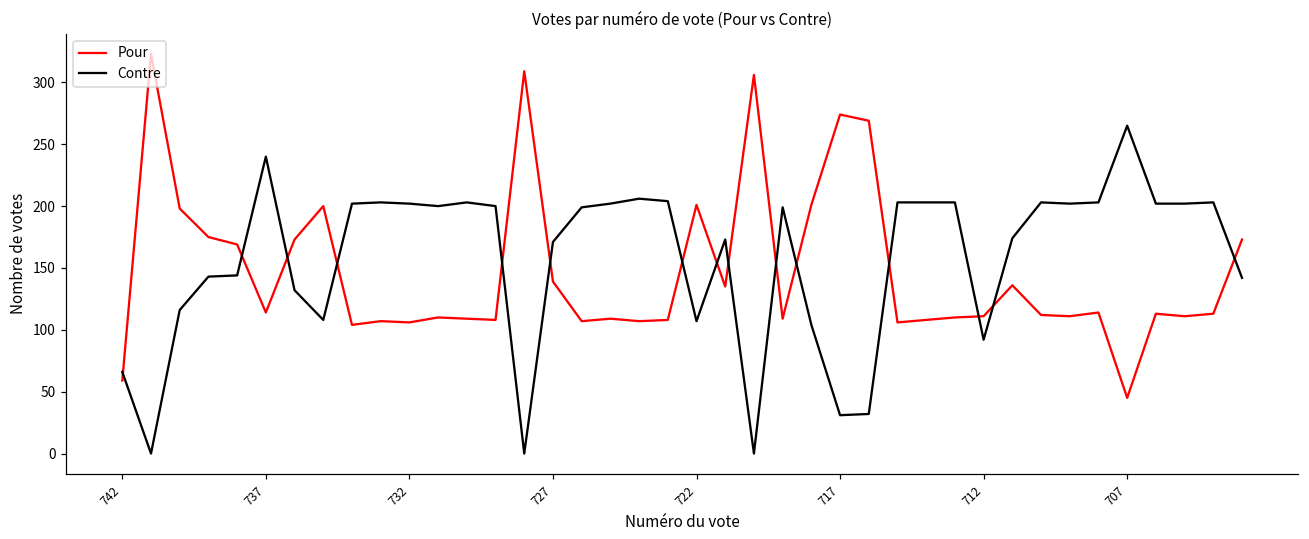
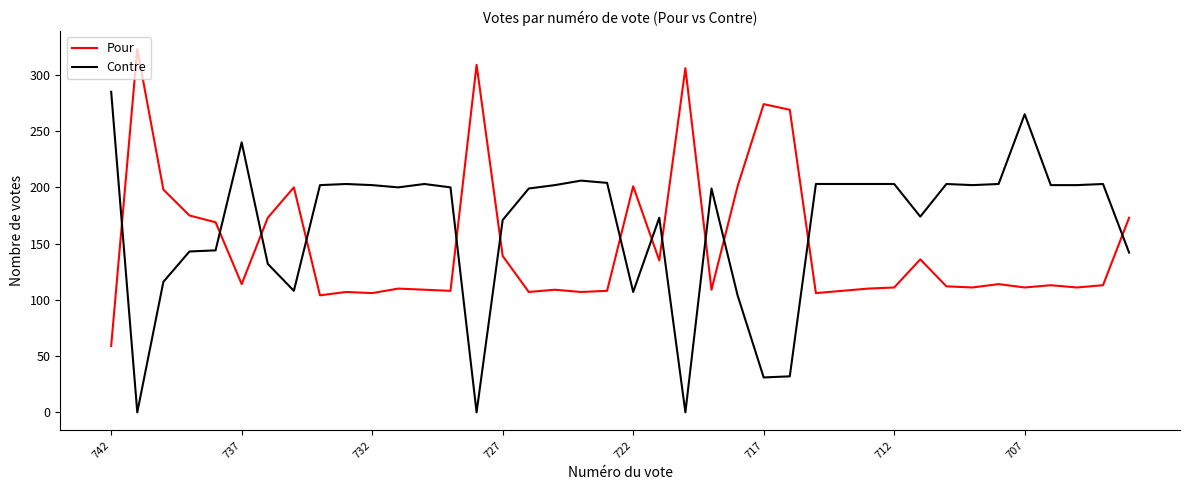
  {
    "Pour": {
      "742": 59,
      "737": 114,
      "732": 106,
      "727": 139,
      "722": 201,
      "717": 274,
      "712": 111,
-     "707": 45
+     "707": 111
    },
    "Contre": {
-     "742": 66,
+     "742": 285,
      "737": 240,
      "732": 202,
      "727": 171,
      "722": 107,
      "717": 31,
-     "712": 92,
+     "712": 203,
      "707": 265
    }
  }
